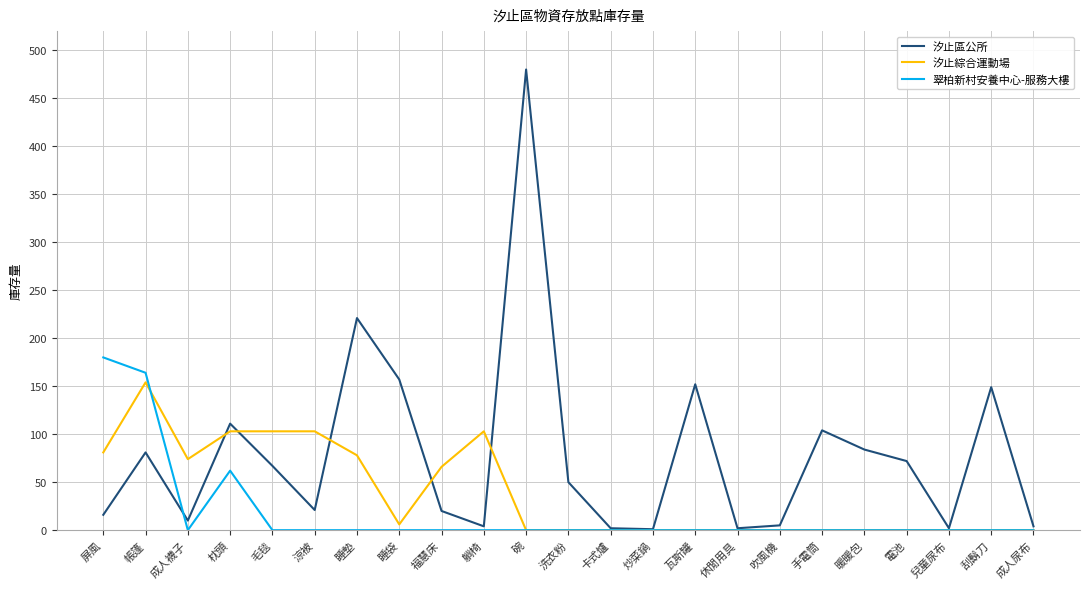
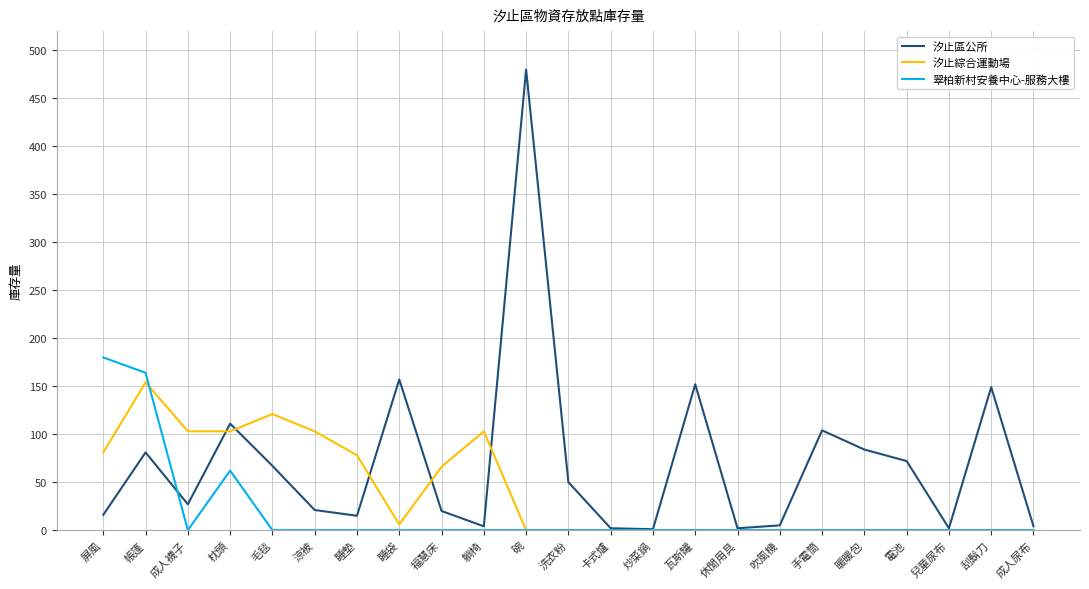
  {
    "汐止區公所": {
      "屏風": 20,
      "帳篷": 80,
-     "成人襪子": 10,
+     "成人襪子": 30,
      "枕頭": 110,
      "毛毯": 70,
      "涼被": 20,
-     "睡墊": 220,
+     "睡墊": 20,
      "睡袋": 160,
      "福慧床": 20,
      "躺椅": 0,
      "碗": 480,
      "洗衣粉": 50,
      "瓦斯罐": 150,
      "吹風機": 10,
      "手電筒": 100,
      "暖暖包": 80,
      "電池": 70,
      "刮鬍刀": 150,
      "成人尿布": 0
    },
    "汐止綜合運動場": {
      "屏風": 80,
      "帳篷": 150,
-     "成人襪子": 70,
+     "成人襪子": 100,
      "枕頭": 100,
-     "毛毯": 100,
+     "毛毯": 120,
      "涼被": 100,
      "睡墊": 80,
      "睡袋": 10,
      "福慧床": 70,
      "躺椅": 100
    },
    "翠柏新村安養中心-服務大樓": {
      "屏風": 180,
      "帳篷": 160,
      "成人襪子": 0,
      "枕頭": 60,
      "毛毯": 0,
      "涼被": 0,
      "睡墊": 0,
      "睡袋": 0,
      "福慧床": 0,
      "躺椅": 0
    }
  }
